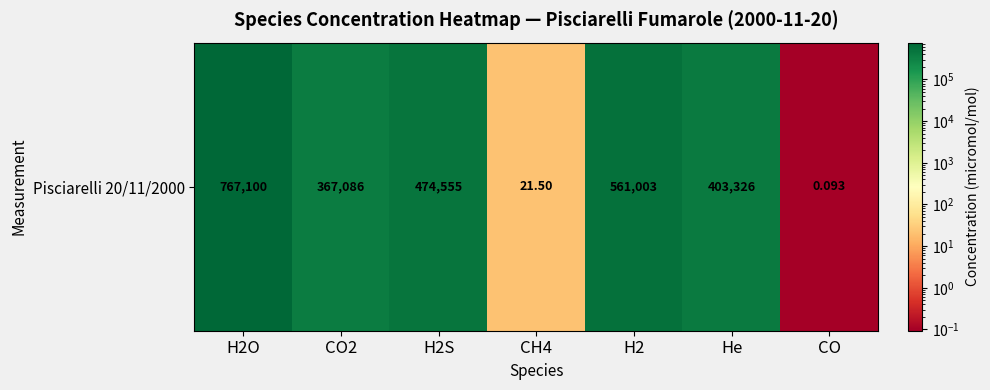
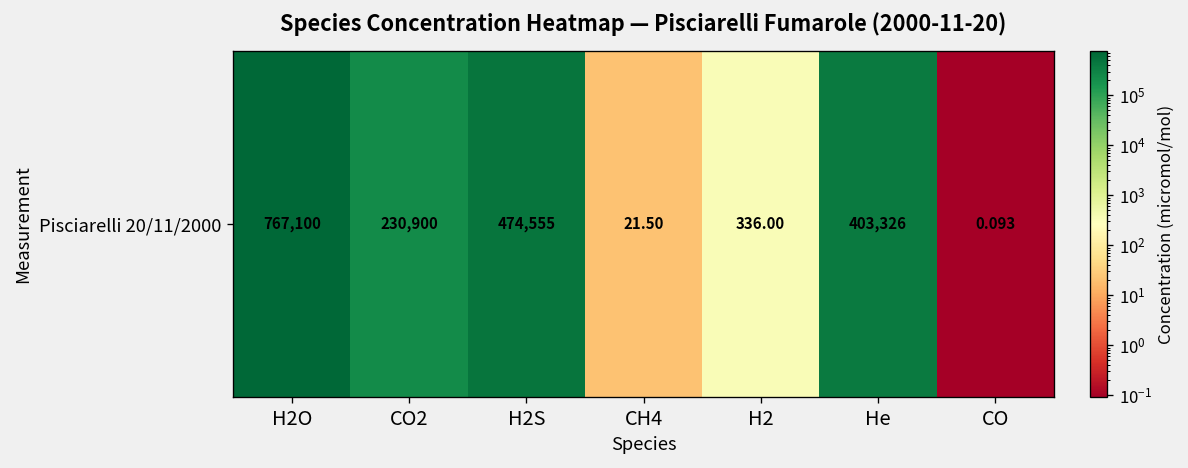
  {
    "Pisciarelli 20/11/2000": {
      "H2O": "767,100",
-     "CO2": "367,086",
+     "CO2": "230,900",
      "H2S": "474,555",
      "CH4": "21.50",
-     "H2": "561,003",
+     "H2": "336.00",
      "He": "403,326",
      "CO": "0.093"
    }
  }
